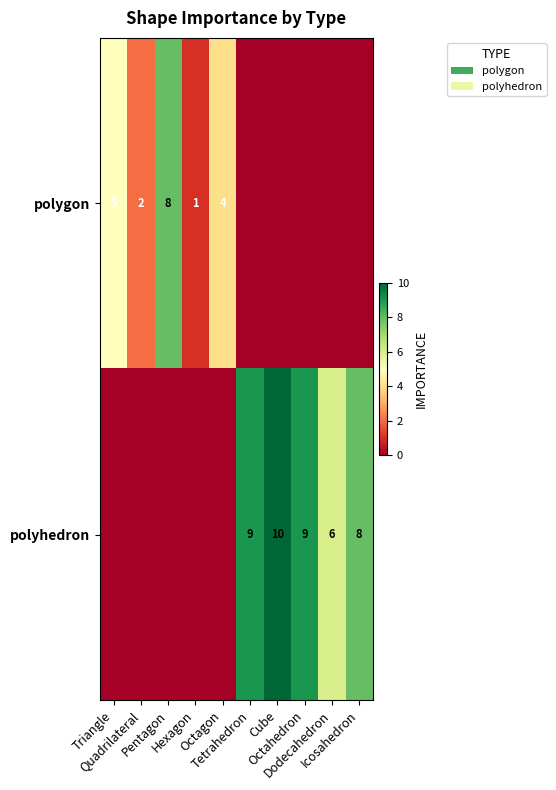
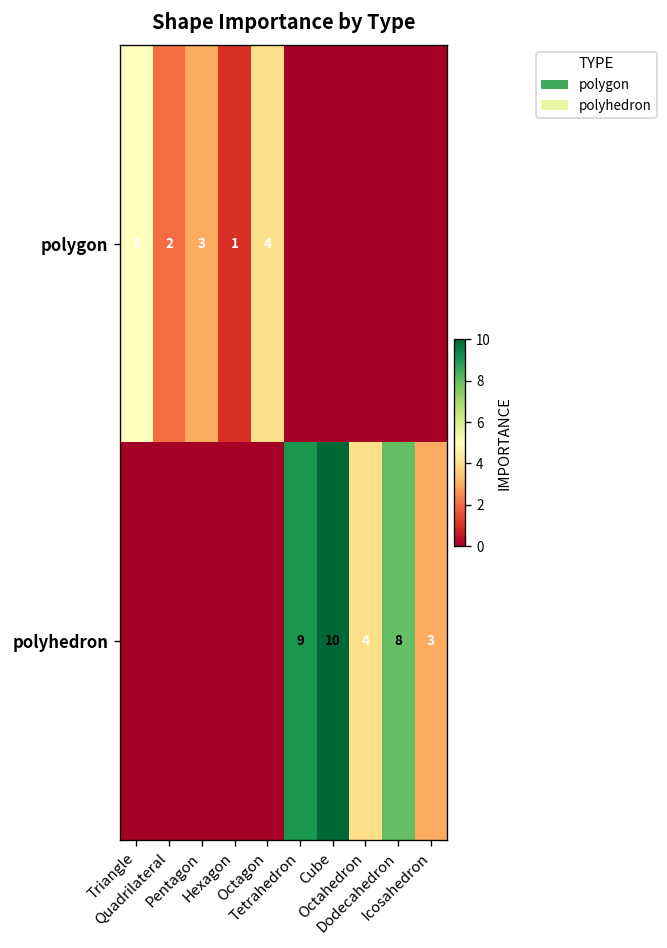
  {
    "polygon": {
      "Triangle": 5,
      "Quadrilateral": 2,
-     "Pentagon": 8,
+     "Pentagon": 3,
      "Hexagon": 1,
      "Octagon": 4
    },
    "polyhedron": {
      "Tetrahedron": 9,
      "Cube": 10,
-     "Octahedron": 9,
-     "Dodecahedron": 6,
-     "Icosahedron": 8
+     "Octahedron": 4,
+     "Dodecahedron": 8,
+     "Icosahedron": 3
    }
  }
